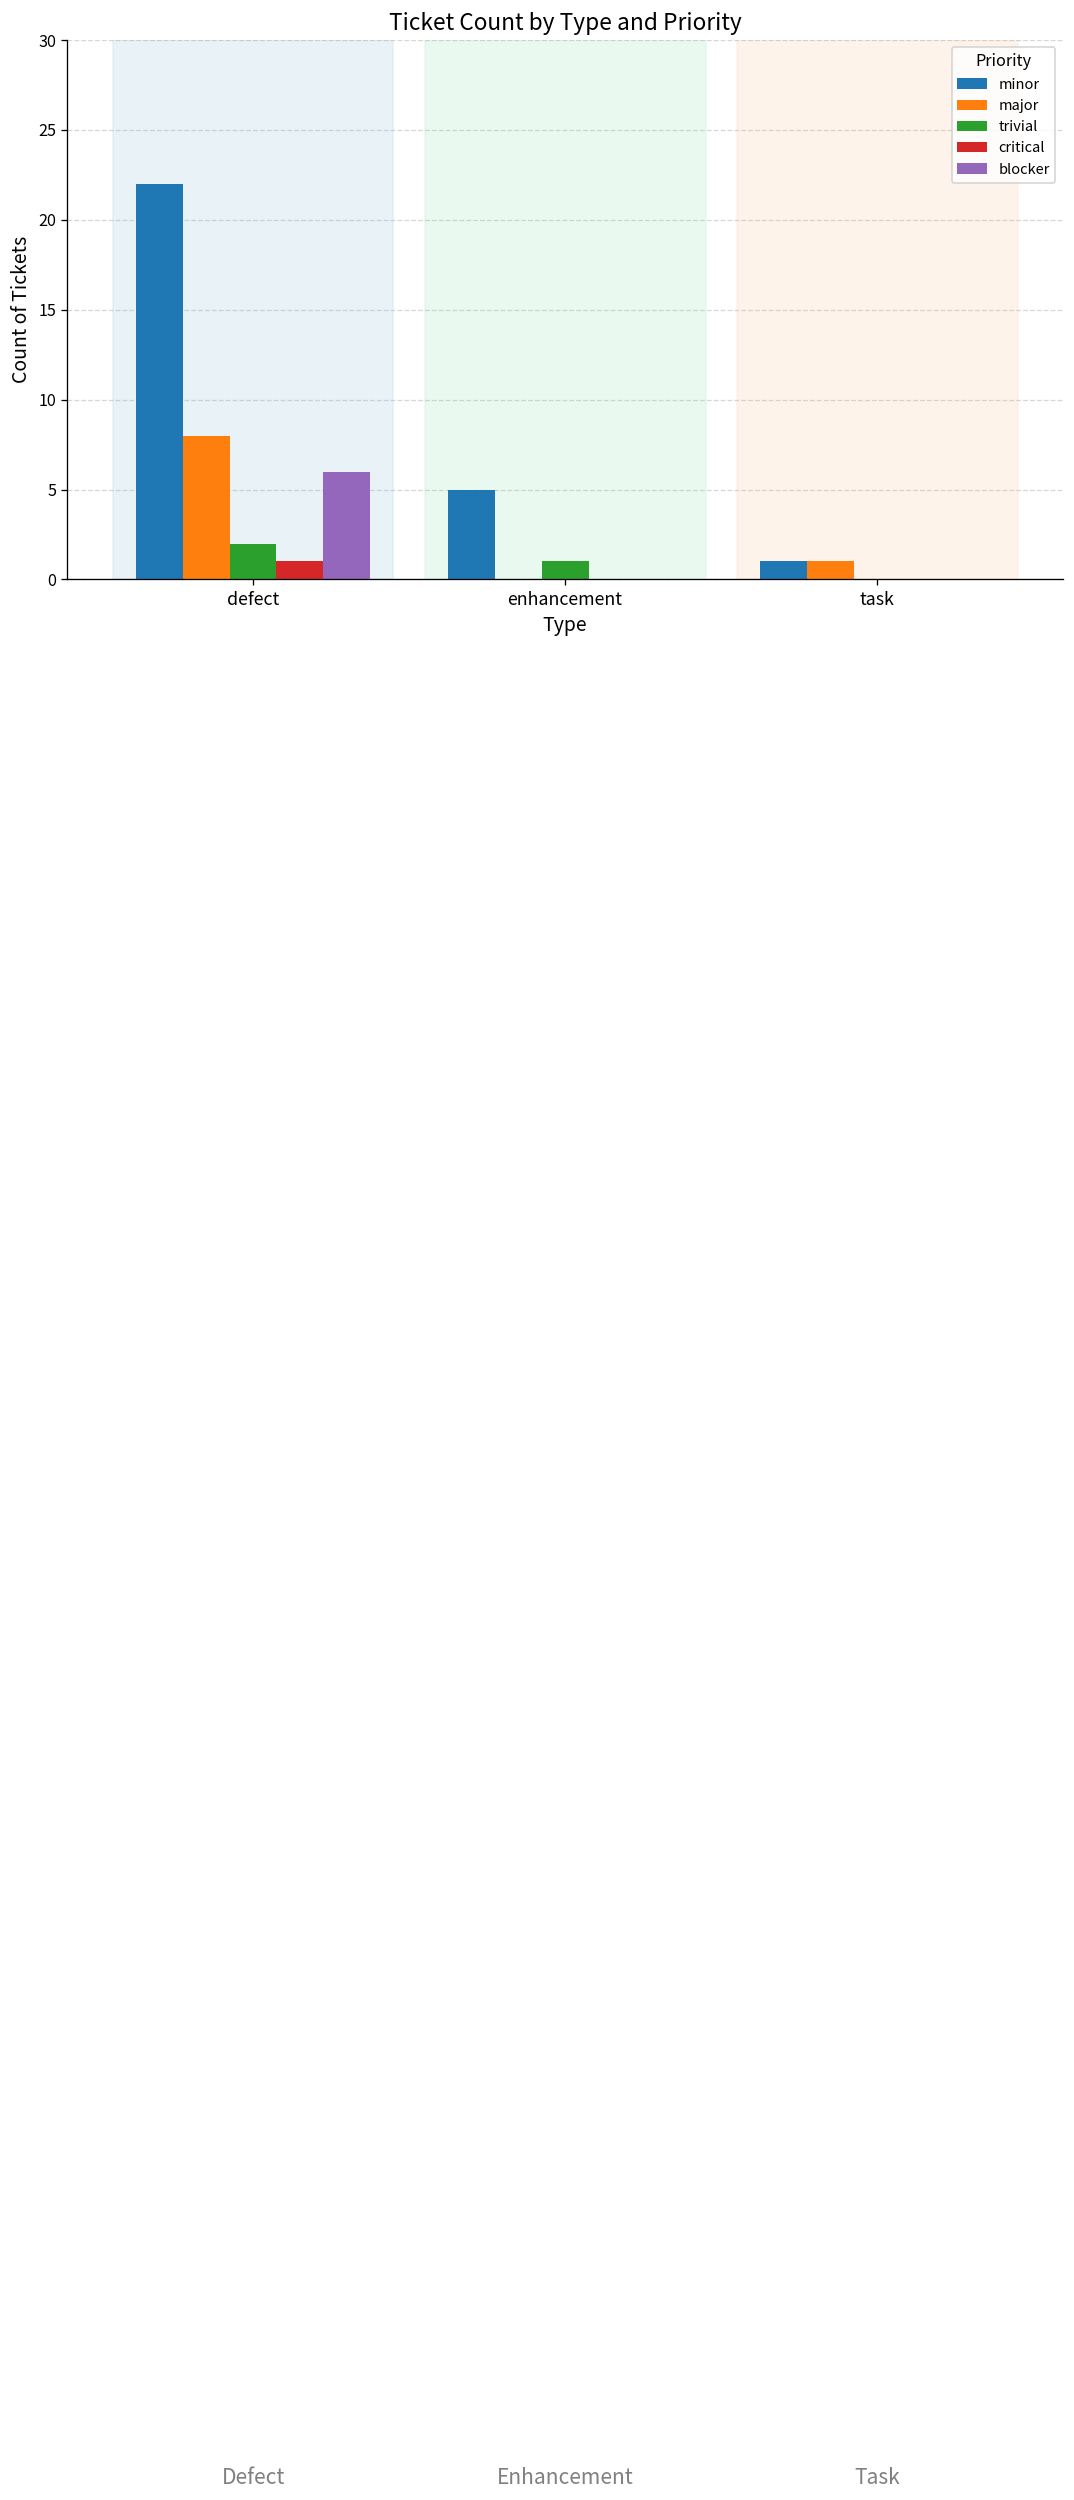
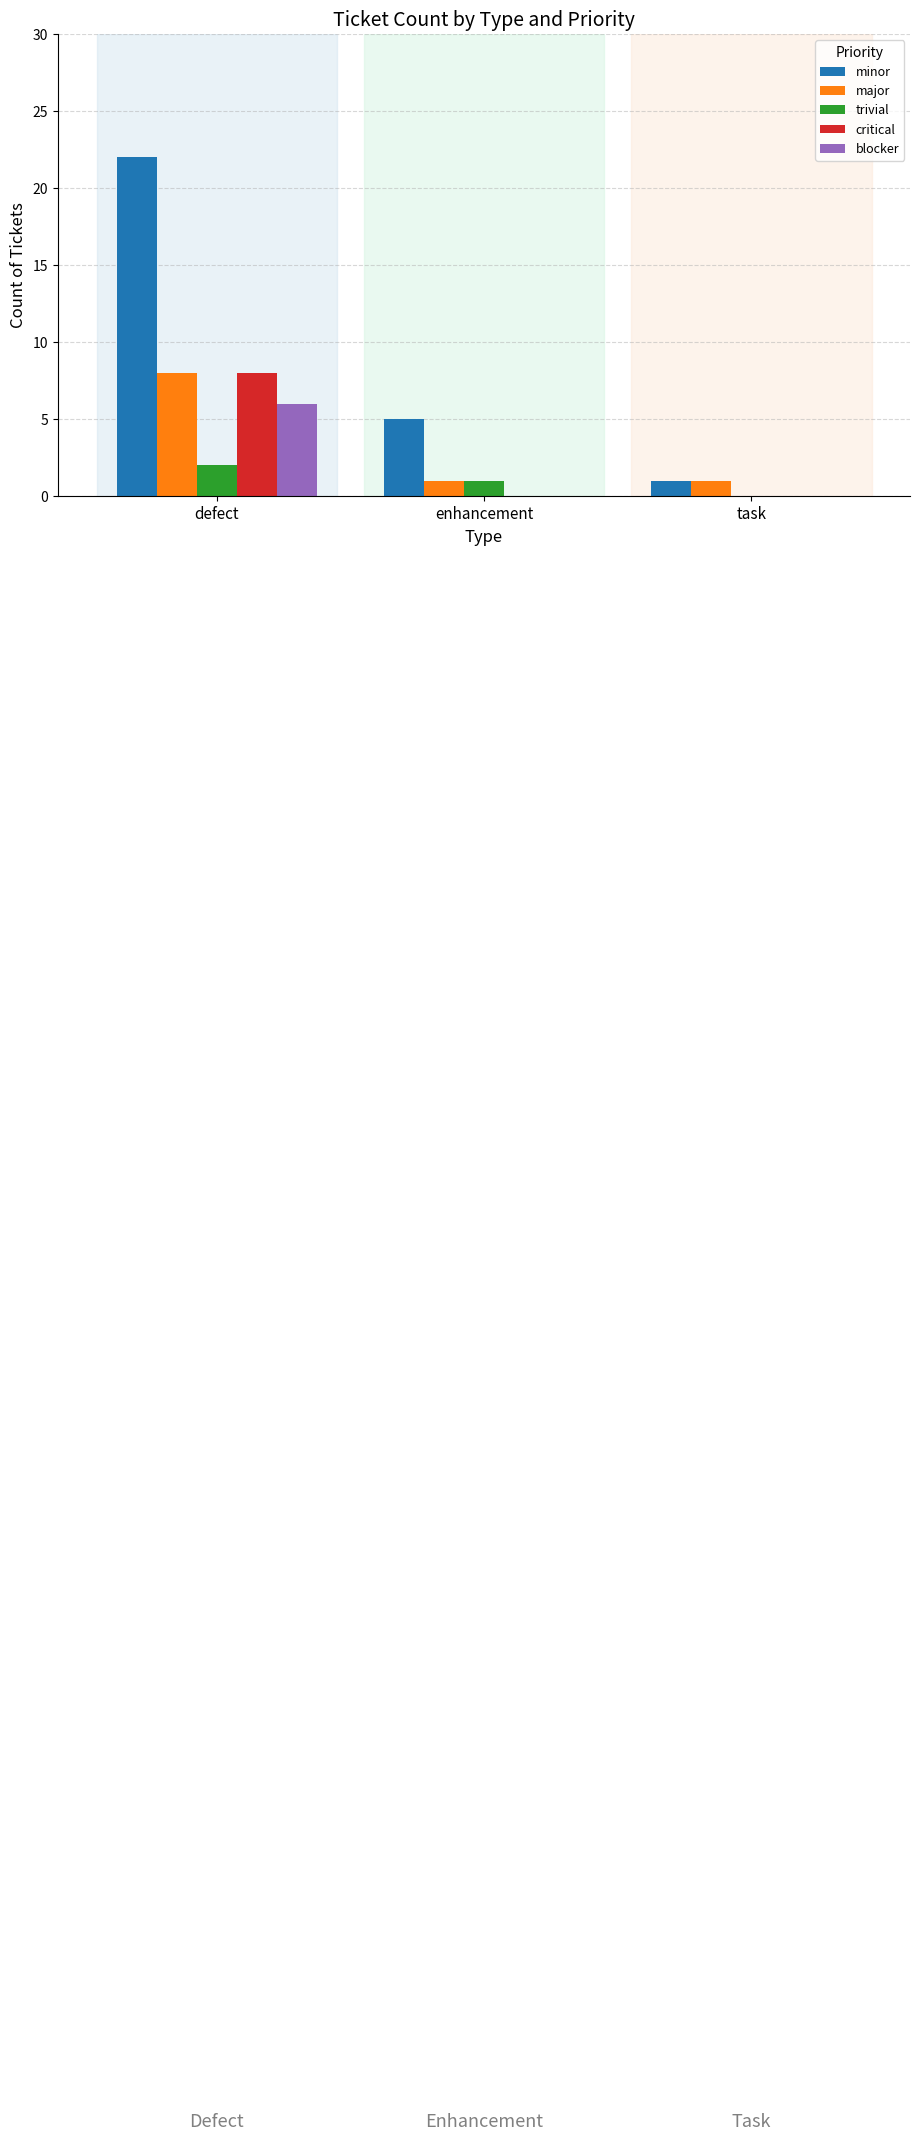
  {
    "minor": {
      "defect": 22,
      "enhancement": 5,
      "task": 1
    },
    "major": {
      "defect": 8,
-     "enhancement": 0,
+     "enhancement": 1,
      "task": 1
    },
    "trivial": {
      "defect": 2,
      "enhancement": 1,
      "task": 0
    },
    "critical": {
-     "defect": 1,
+     "defect": 8,
      "enhancement": 0,
      "task": 0
    },
    "blocker": {
      "defect": 6,
      "enhancement": 0,
      "task": 0
    }
  }
